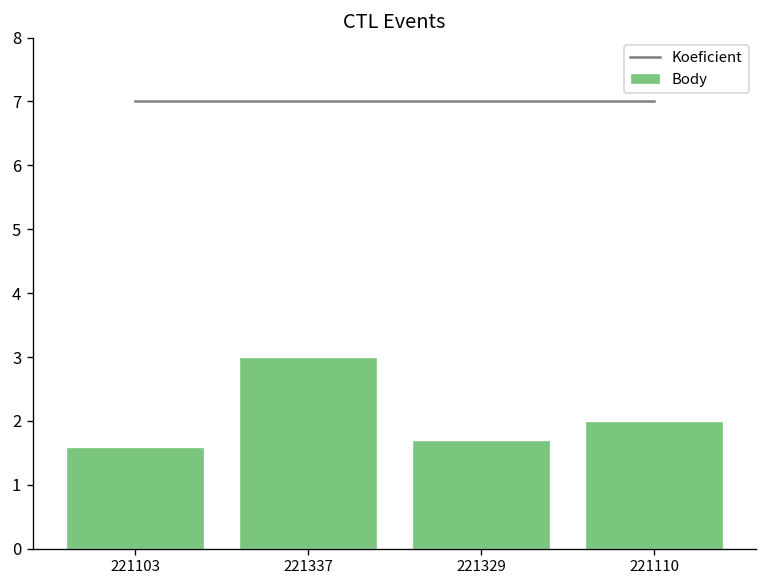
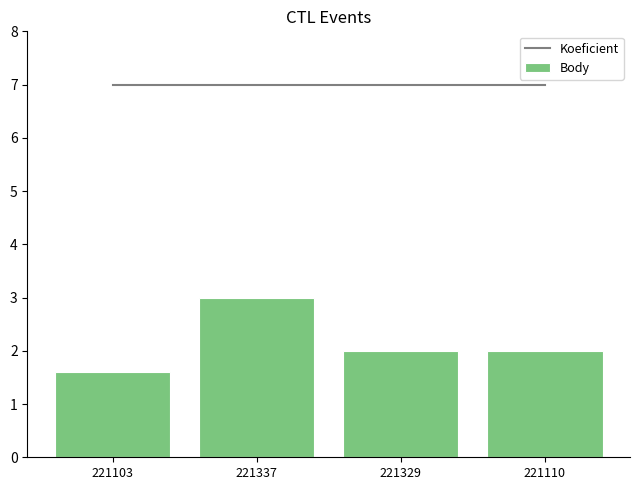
  {
    "Koeficient": {
      "221103": 7.0,
      "221337": 7.0,
      "221329": 7.0,
      "221110": 7.0
    },
    "Body": {
      "221103": 1.6,
      "221337": 3.0,
-     "221329": 1.7,
+     "221329": 2.0,
      "221110": 2.0
    }
  }
